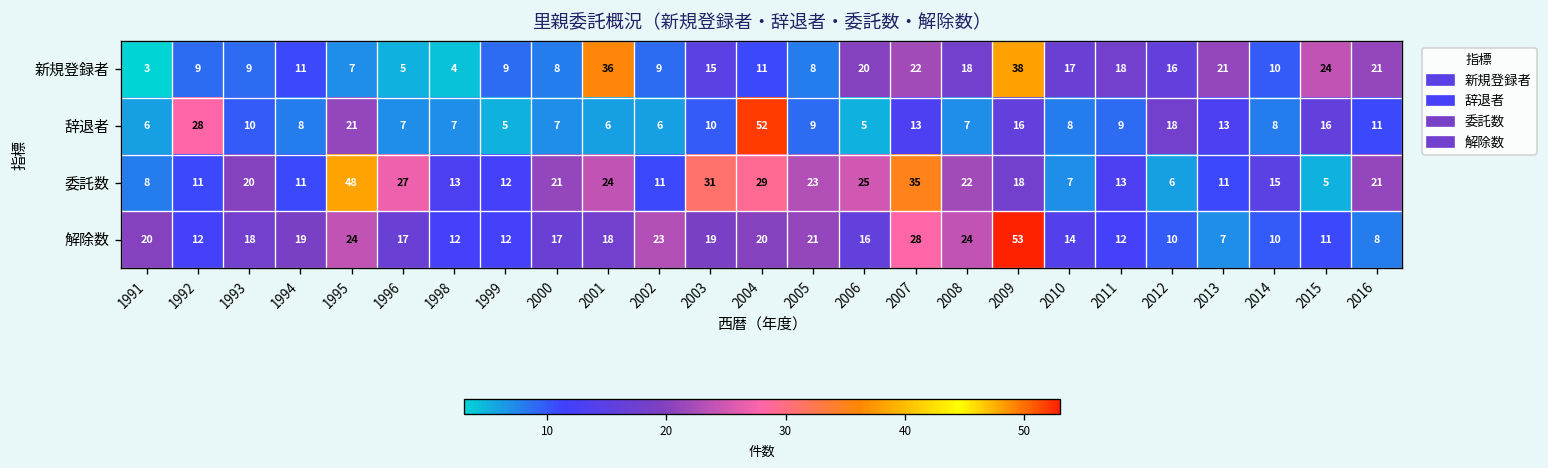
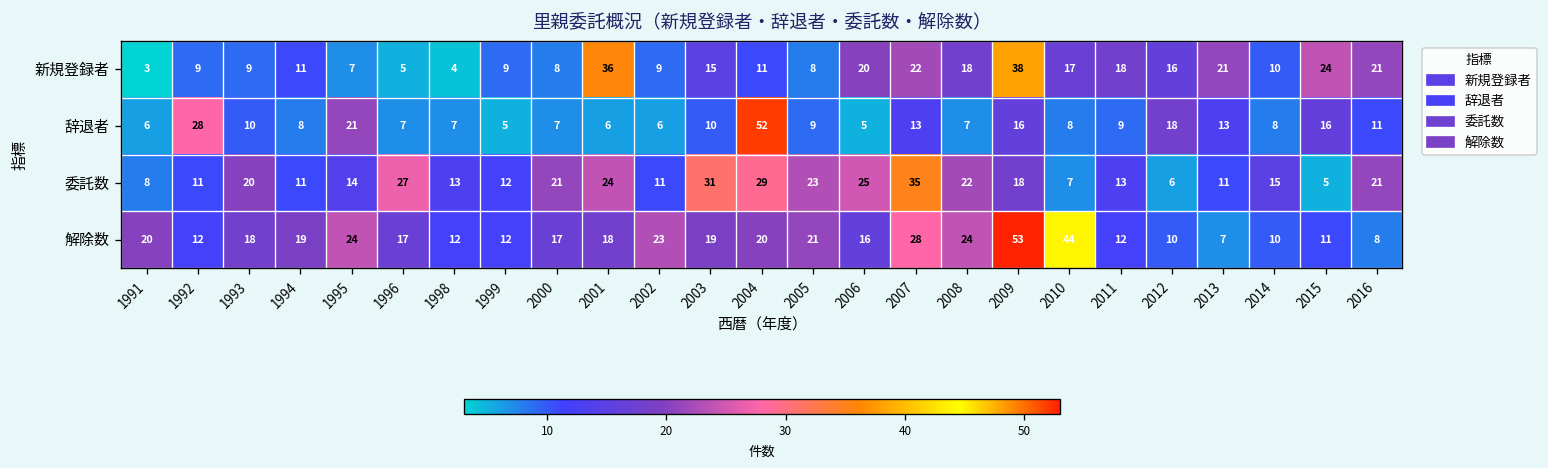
  {
    "新規登録者": {
      "1991": 3,
      "1992": 9,
      "1993": 9,
      "1994": 11,
      "1995": 7,
      "1996": 5,
      "1998": 4,
      "1999": 9,
      "2000": 8,
      "2001": 36,
      "2002": 9,
      "2003": 15,
      "2004": 11,
      "2005": 8,
      "2006": 20,
      "2007": 22,
      "2008": 18,
      "2009": 38,
      "2010": 17,
      "2011": 18,
      "2012": 16,
      "2013": 21,
      "2014": 10,
      "2015": 24,
      "2016": 21
    },
    "辞退者": {
      "1991": 6,
      "1992": 28,
      "1993": 10,
      "1994": 8,
      "1995": 21,
      "1996": 7,
      "1998": 7,
      "1999": 5,
      "2000": 7,
      "2001": 6,
      "2002": 6,
      "2003": 10,
      "2004": 52,
      "2005": 9,
      "2006": 5,
      "2007": 13,
      "2008": 7,
      "2009": 16,
      "2010": 8,
      "2011": 9,
      "2012": 18,
      "2013": 13,
      "2014": 8,
      "2015": 16,
      "2016": 11
    },
    "委託数": {
      "1991": 8,
      "1992": 11,
      "1993": 20,
      "1994": 11,
-     "1995": 48,
+     "1995": 14,
      "1996": 27,
      "1998": 13,
      "1999": 12,
      "2000": 21,
      "2001": 24,
      "2002": 11,
      "2003": 31,
      "2004": 29,
      "2005": 23,
      "2006": 25,
      "2007": 35,
      "2008": 22,
      "2009": 18,
      "2010": 7,
      "2011": 13,
      "2012": 6,
      "2013": 11,
      "2014": 15,
      "2015": 5,
      "2016": 21
    },
    "解除数": {
      "1991": 20,
      "1992": 12,
      "1993": 18,
      "1994": 19,
      "1995": 24,
      "1996": 17,
      "1998": 12,
      "1999": 12,
      "2000": 17,
      "2001": 18,
      "2002": 23,
      "2003": 19,
      "2004": 20,
      "2005": 21,
      "2006": 16,
      "2007": 28,
      "2008": 24,
      "2009": 53,
-     "2010": 14,
+     "2010": 44,
      "2011": 12,
      "2012": 10,
      "2013": 7,
      "2014": 10,
      "2015": 11,
      "2016": 8
    }
  }
